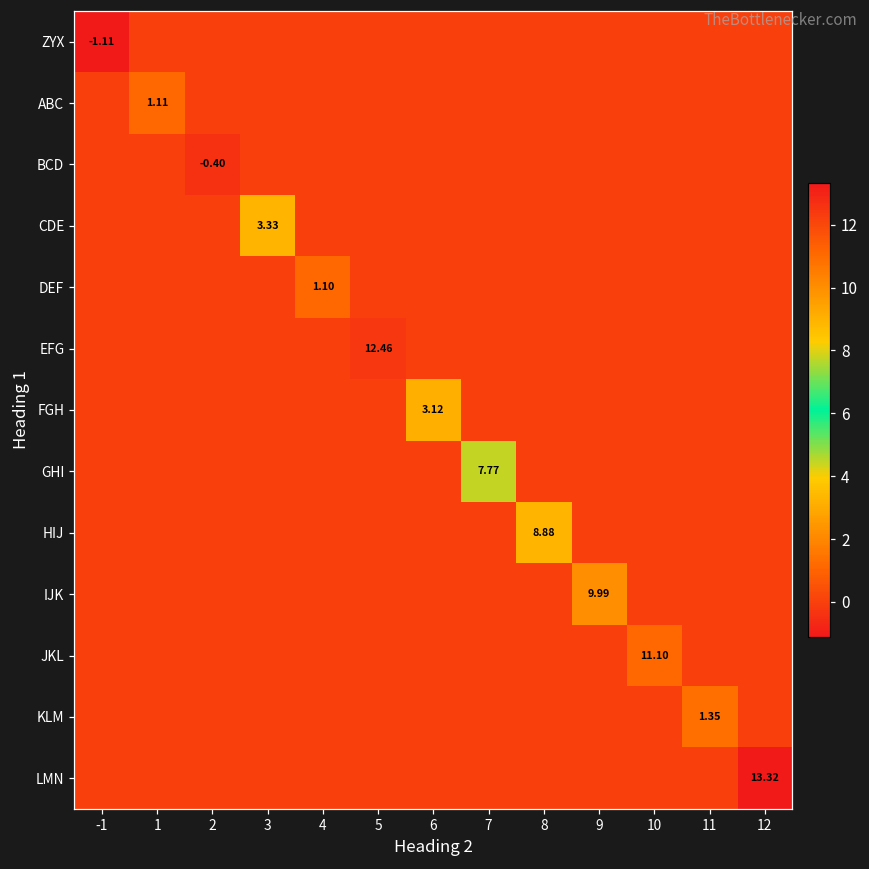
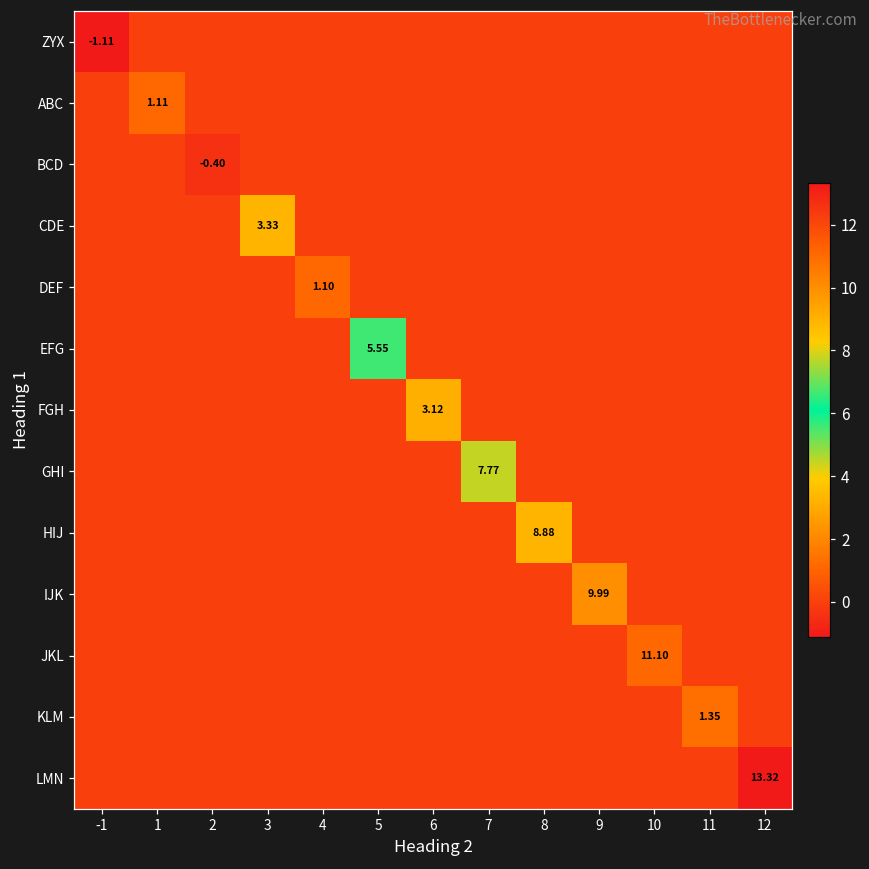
  {
    "ZYX": {
      "-1": -1.11
    },
    "ABC": {
      "1": 1.11
    },
    "BCD": {
      "2": -0.40
    },
    "CDE": {
      "3": 3.33
    },
    "DEF": {
      "4": 1.10
    },
    "EFG": {
-     "5": 12.46
+     "5": 5.55
    },
    "FGH": {
      "6": 3.12
    },
    "GHI": {
      "7": 7.77
    },
    "HIJ": {
      "8": 8.88
    },
    "IJK": {
      "9": 9.99
    },
    "JKL": {
      "10": 11.10
    },
    "KLM": {
      "11": 1.35
    },
    "LMN": {
      "12": 13.32
    }
  }
